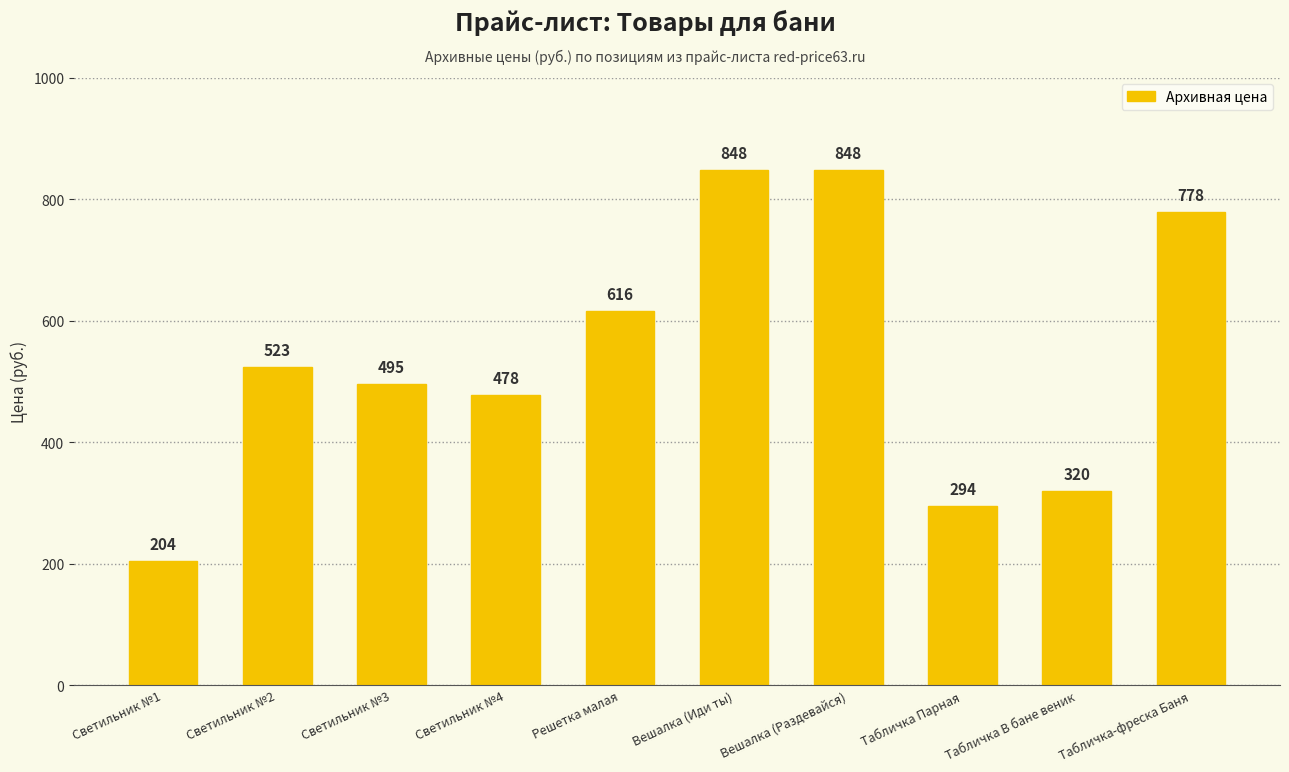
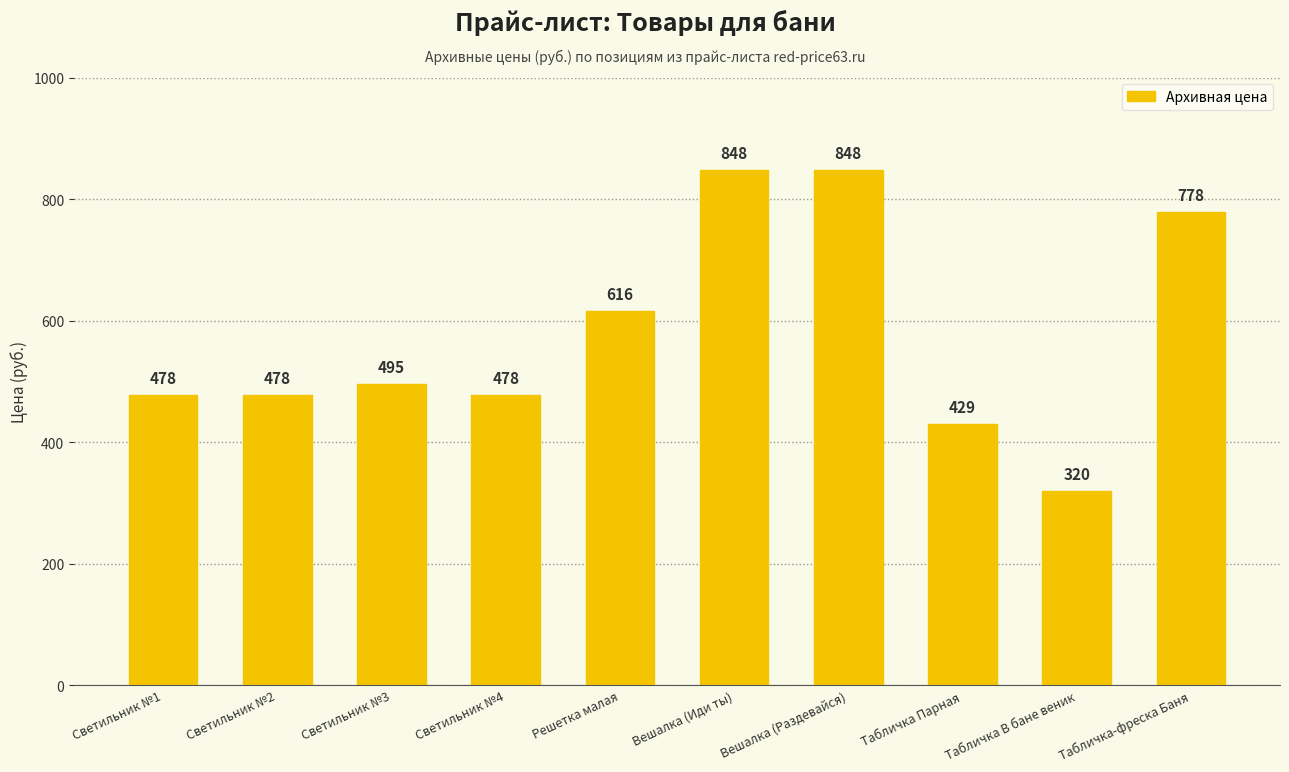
  {
-   "Светильник №1": 204,
-   "Светильник №2": 523,
+   "Светильник №1": 478,
+   "Светильник №2": 478,
    "Светильник №3": 495,
    "Светильник №4": 478,
    "Решетка малая": 616,
    "Вешалка (Иди ты)": 848,
    "Вешалка (Раздевайся)": 848,
-   "Табличка Парная": 294,
+   "Табличка Парная": 429,
    "Табличка В бане веник": 320,
    "Табличка-фреска Баня": 778
  }
